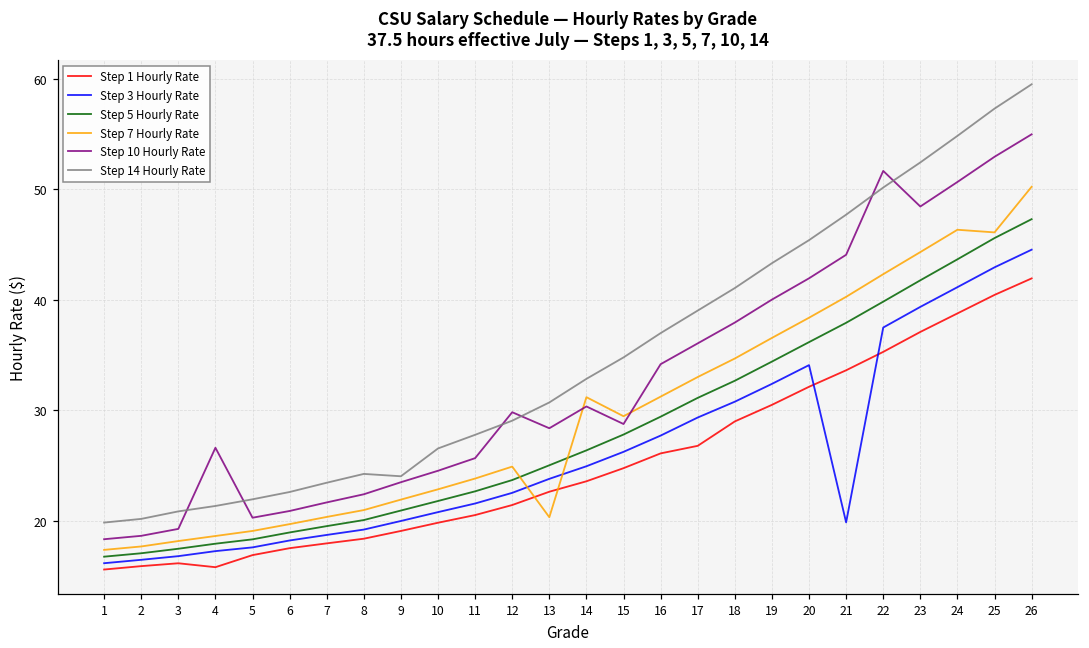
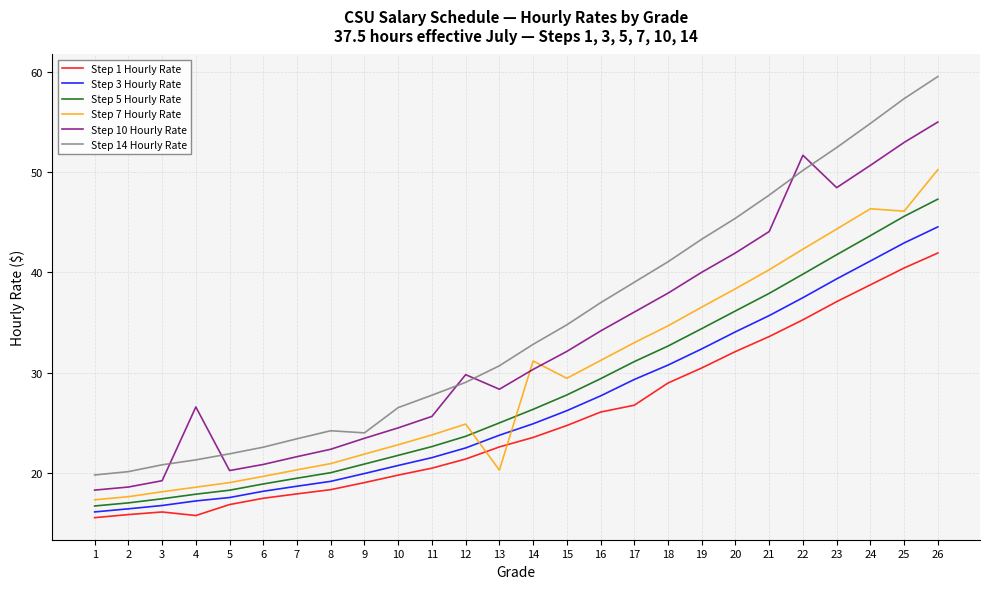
  {
    "Step 1 Hourly Rate": {
      "1": 15.6,
      "2": 15.9,
      "3": 16.1,
      "4": 15.8,
      "5": 16.9,
      "6": 17.5,
      "7": 17.9,
      "8": 18.4,
      "9": 19.1,
      "10": 19.8,
      "11": 20.5,
      "12": 21.4,
      "13": 22.6,
      "14": 23.6,
      "15": 24.7,
      "16": 26.1,
      "17": 26.8,
      "18": 29.0,
      "19": 30.5,
      "20": 32.1,
      "21": 33.6,
      "22": 35.3,
      "23": 37.1,
      "24": 38.8,
      "25": 40.4,
      "26": 41.9
    },
    "Step 3 Hourly Rate": {
      "1": 16.1,
      "2": 16.4,
      "3": 16.8,
      "4": 17.2,
      "5": 17.6,
      "6": 18.2,
      "7": 18.7,
      "8": 19.2,
      "9": 20.0,
      "10": 20.8,
      "11": 21.5,
      "12": 22.5,
      "13": 23.8,
      "14": 24.9,
      "15": 26.2,
      "16": 27.7,
      "17": 29.3,
      "18": 30.8,
      "19": 32.4,
      "20": 34.1,
-     "21": 19.8,
+     "21": 35.7,
      "22": 37.5,
      "23": 39.4,
      "24": 41.1,
      "25": 42.9,
      "26": 44.5
    },
    "Step 5 Hourly Rate": {
      "1": 16.7,
      "2": 17.0,
      "3": 17.4,
      "4": 17.9,
      "5": 18.3,
      "6": 18.9,
      "7": 19.5,
      "8": 20.0,
      "9": 20.9,
      "10": 21.8,
      "11": 22.6,
      "12": 23.7,
      "13": 25.0,
      "14": 26.4,
      "15": 27.8,
      "16": 29.4,
      "17": 31.1,
      "18": 32.7,
      "19": 34.4,
      "20": 36.2,
      "21": 37.9,
      "22": 39.8,
      "23": 41.8,
      "24": 43.7,
      "25": 45.6,
      "26": 47.3
    },
    "Step 7 Hourly Rate": {
      "1": 17.3,
      "2": 17.7,
      "3": 18.1,
      "4": 18.6,
      "5": 19.1,
      "6": 19.7,
      "7": 20.3,
      "8": 20.9,
      "9": 21.9,
      "10": 22.8,
      "11": 23.8,
      "12": 24.9,
      "13": 20.3,
      "14": 31.2,
      "15": 29.4,
      "16": 31.2,
      "17": 33.0,
      "18": 34.7,
      "19": 36.5,
      "20": 38.4,
      "21": 40.3,
      "22": 42.3,
      "23": 44.3,
      "24": 46.3,
      "25": 46.1,
      "26": 50.2
    },
    "Step 10 Hourly Rate": {
      "1": 18.3,
      "2": 18.6,
      "3": 19.2,
      "4": 26.6,
      "5": 20.3,
      "6": 20.9,
      "7": 21.6,
      "8": 22.4,
      "9": 23.5,
      "10": 24.5,
      "11": 25.7,
      "12": 29.8,
      "13": 28.4,
      "14": 30.3,
-     "15": 28.7,
+     "15": 32.1,
      "16": 34.2,
      "17": 36.0,
      "18": 37.9,
      "19": 40.0,
      "20": 41.9,
      "21": 44.1,
      "22": 51.7,
      "23": 48.4,
      "24": 50.7,
      "25": 52.9,
      "26": 55.0
    },
    "Step 14 Hourly Rate": {
      "1": 19.8,
      "2": 20.2,
      "3": 20.8,
      "4": 21.3,
      "5": 21.9,
      "6": 22.6,
      "7": 23.4,
      "8": 24.2,
      "9": 24.0,
      "10": 26.5,
      "11": 27.8,
      "12": 29.0,
      "13": 30.7,
      "14": 32.8,
      "15": 34.8,
      "16": 37.0,
      "17": 39.0,
      "18": 41.1,
      "19": 43.3,
      "20": 45.4,
      "21": 47.7,
      "22": 50.2,
      "23": 52.4,
      "24": 54.8,
      "25": 57.3,
      "26": 59.5
    }
  }
